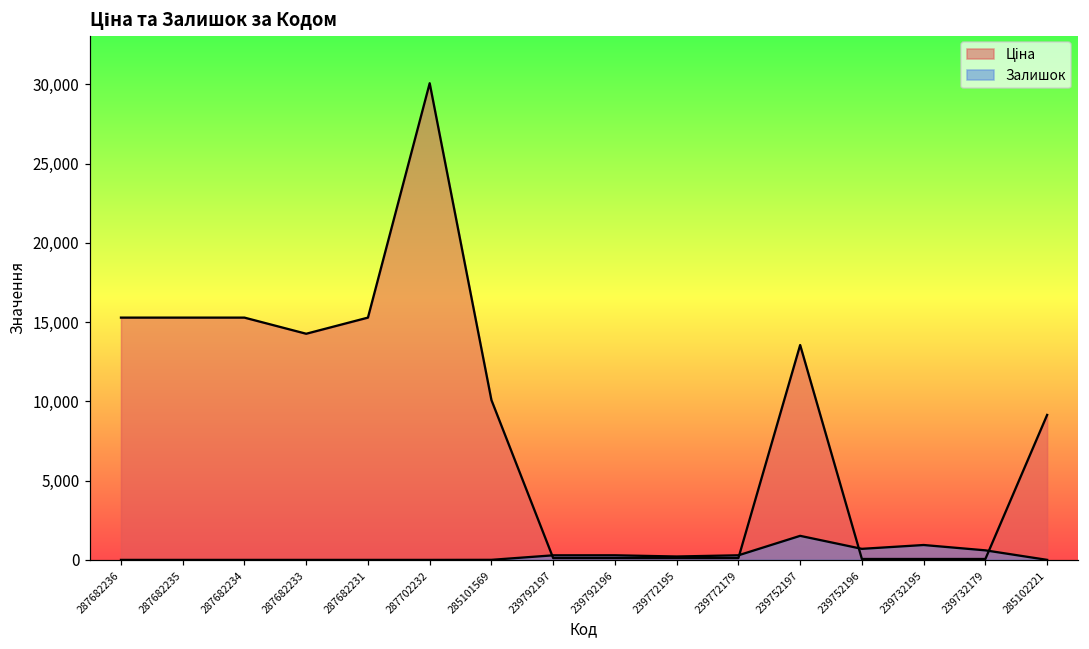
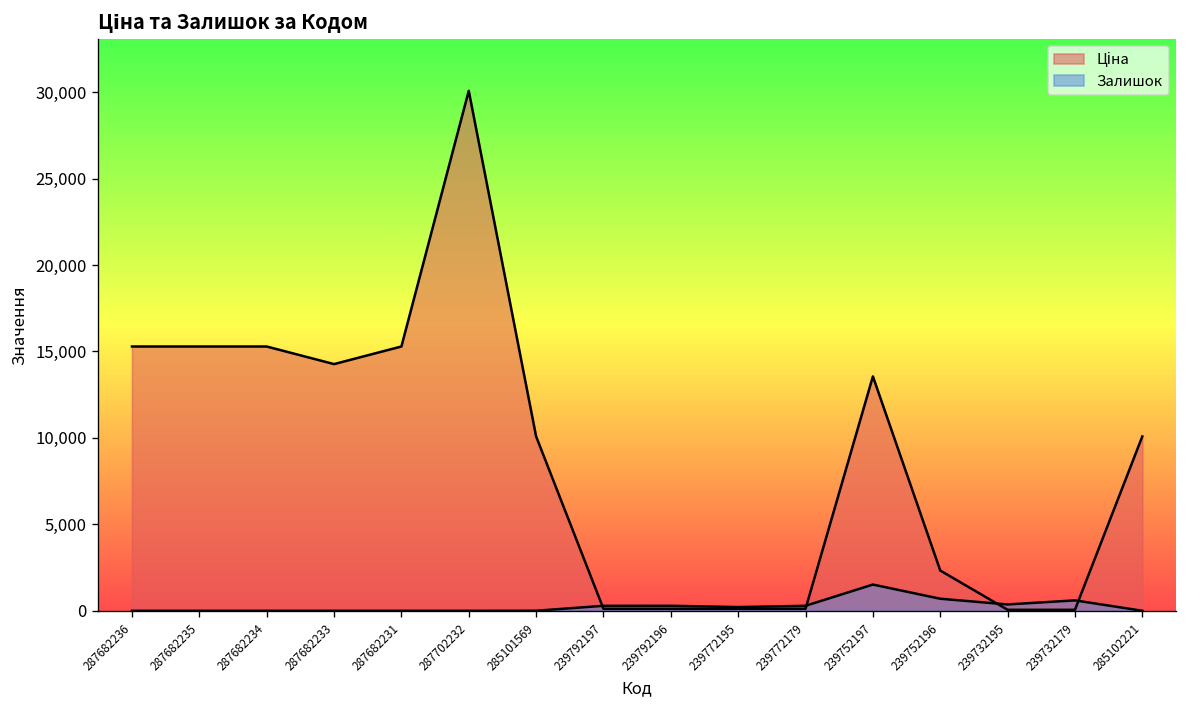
  {
    "Ціна": {
      "287682236": "15,300",
      "287682235": "15,300",
      "287682234": "15,300",
      "287682233": "14,300",
      "287682231": "15,300",
      "287702232": "30,100",
      "285101569": "10,100",
      "239752197": "13,600",
-     "239752196": "100",
+     "239752196": "2,300",
      "239732195": "100",
      "239732179": "100",
-     "285102221": "9,100"
+     "285102221": "10,100"
    },
    "Залишок": {
      "287682236": "0",
      "287682235": "0",
      "287682234": "0",
      "287682233": "0",
      "287682231": "0",
      "287702232": "0",
      "285101569": "0",
      "239752197": "1,500",
      "239752196": "700",
-     "239732195": "900",
+     "239732195": "400",
      "239732179": "600",
      "285102221": "0"
    }
  }
